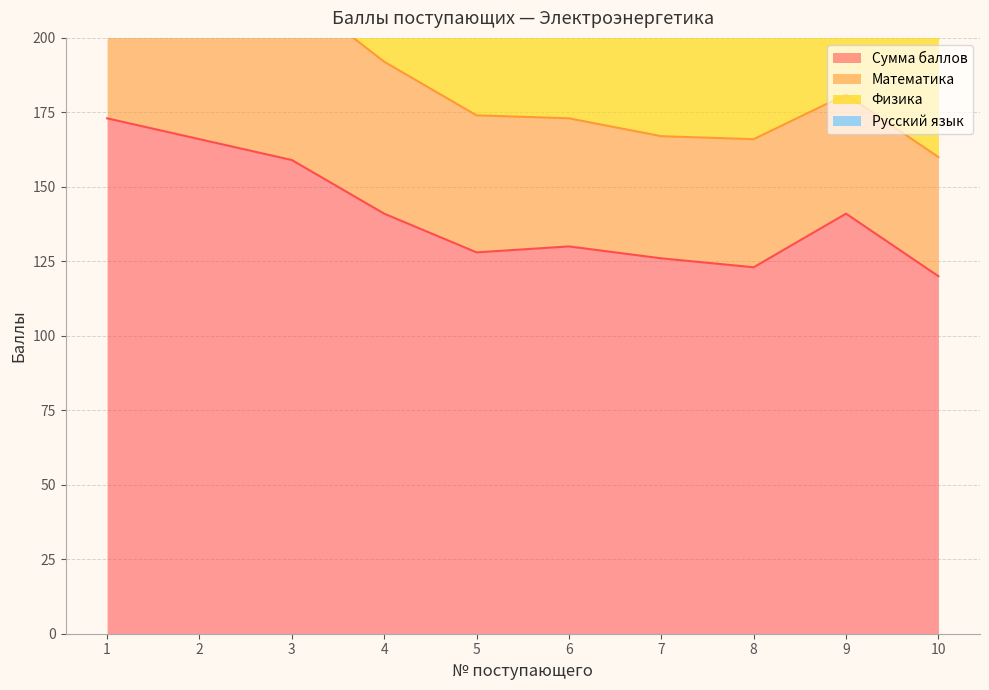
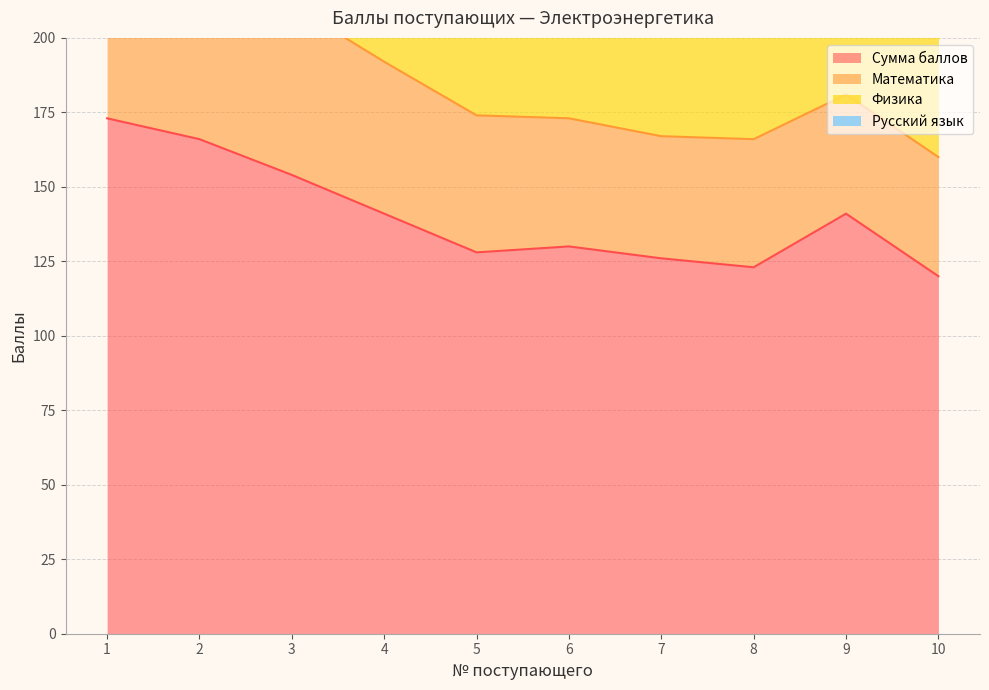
  {
    "Сумма баллов": {
      "1": 173,
      "2": 166,
-     "3": 159,
+     "3": 154,
      "4": 141,
      "5": 128,
      "6": 130,
      "7": 126,
      "8": 123,
      "9": 141,
      "10": 120
    },
    "Математика": {
      "4": 51,
      "5": 46,
      "6": 43,
      "7": 41,
      "8": 43,
      "10": 40
    },
    "Физика": {
      "10": 40
    }
  }
